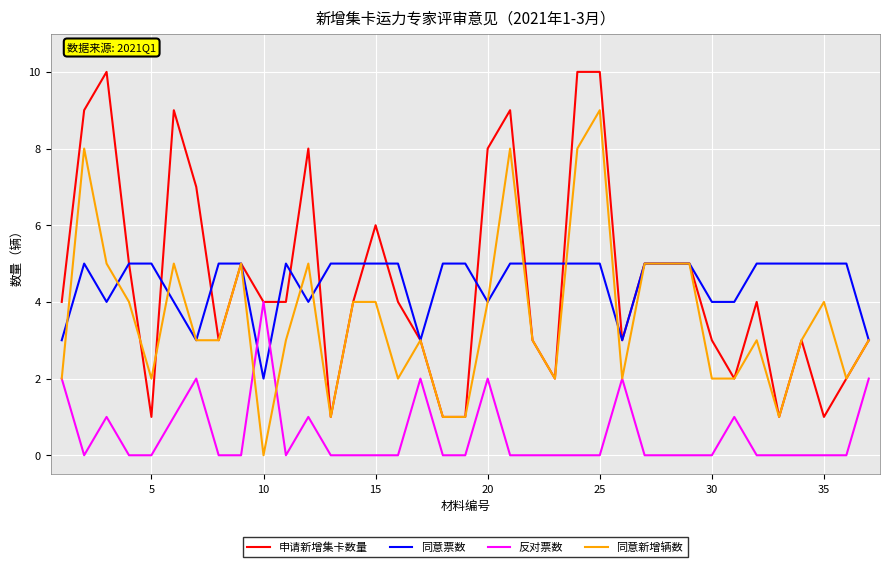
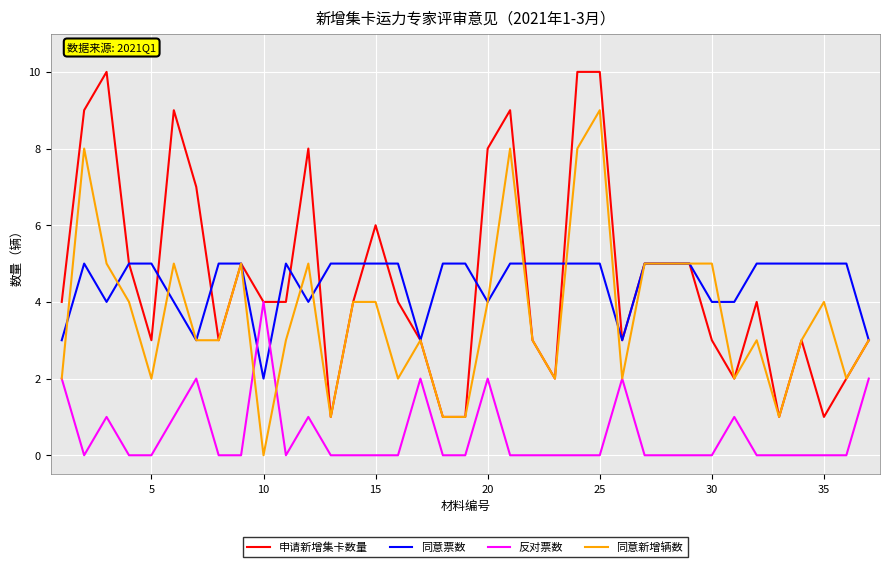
  {
    "申请新增集卡数量": {
-     "5": 1,
+     "5": 3,
      "15": 6,
      "20": 8,
      "25": 10,
      "30": 3,
      "35": 1
    },
    "同意票数": {
      "5": 5,
      "10": 2,
      "15": 5,
      "25": 5,
      "30": 4,
      "35": 5
    },
    "反对票数": {
      "5": 0,
      "15": 0,
      "20": 2,
      "25": 0,
      "30": 0,
      "35": 0
    },
    "同意新增辆数": {
      "5": 2,
      "10": 0,
      "15": 4,
      "25": 9,
-     "30": 2,
+     "30": 5,
      "35": 4
    }
  }
